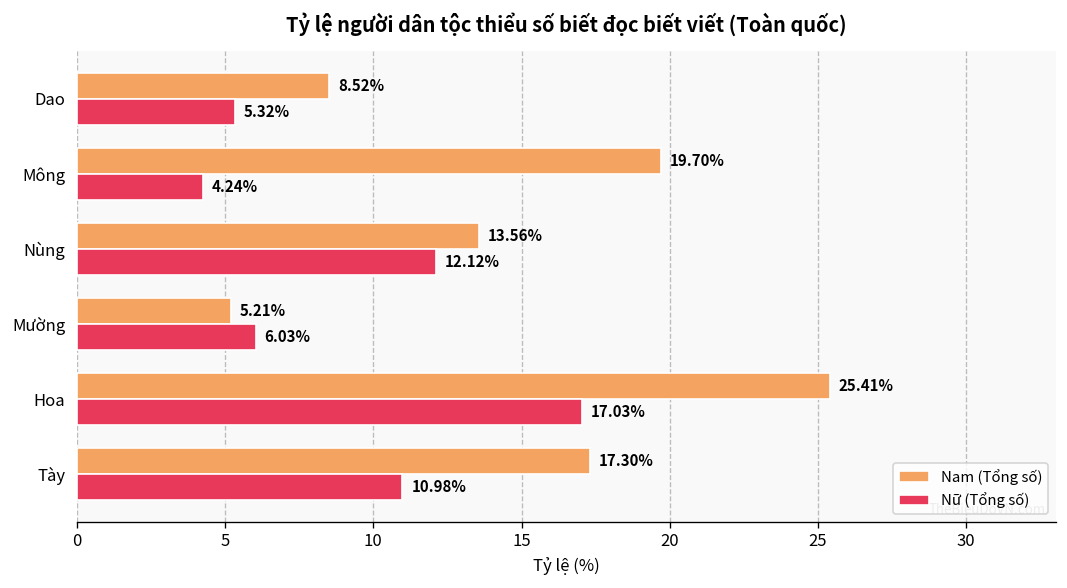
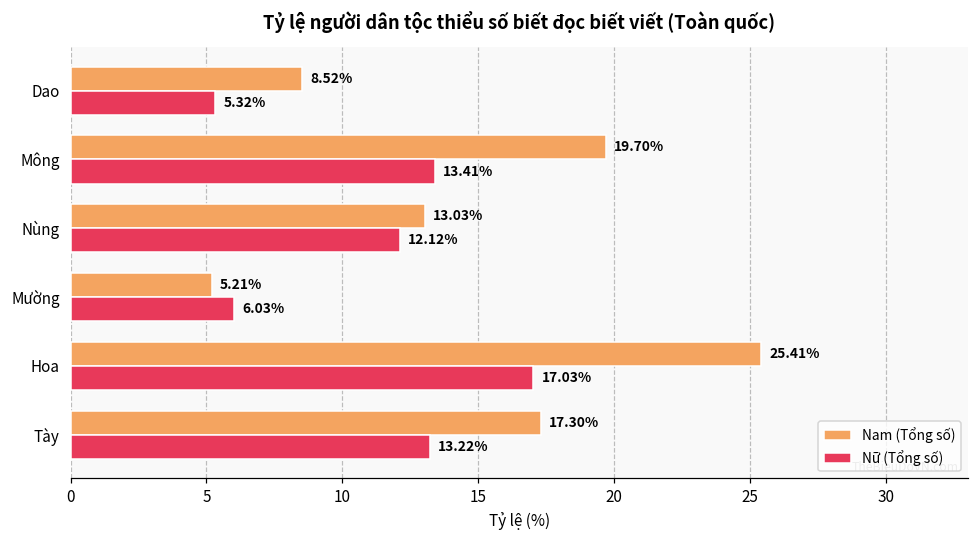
  {
    "Nam (Tổng số)": {
      "Dao": "8.52%",
      "Mông": "19.70%",
-     "Nùng": "13.56%",
+     "Nùng": "13.03%",
      "Mường": "5.21%",
      "Hoa": "25.41%",
      "Tày": "17.30%"
    },
    "Nữ (Tổng số)": {
      "Dao": "5.32%",
-     "Mông": "4.24%",
+     "Mông": "13.41%",
      "Nùng": "12.12%",
      "Mường": "6.03%",
      "Hoa": "17.03%",
-     "Tày": "10.98%"
+     "Tày": "13.22%"
    }
  }
